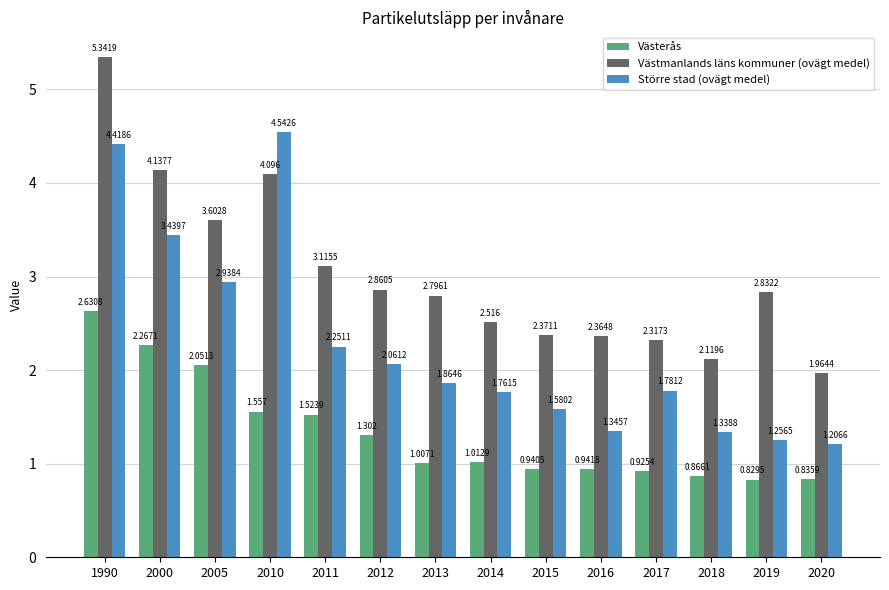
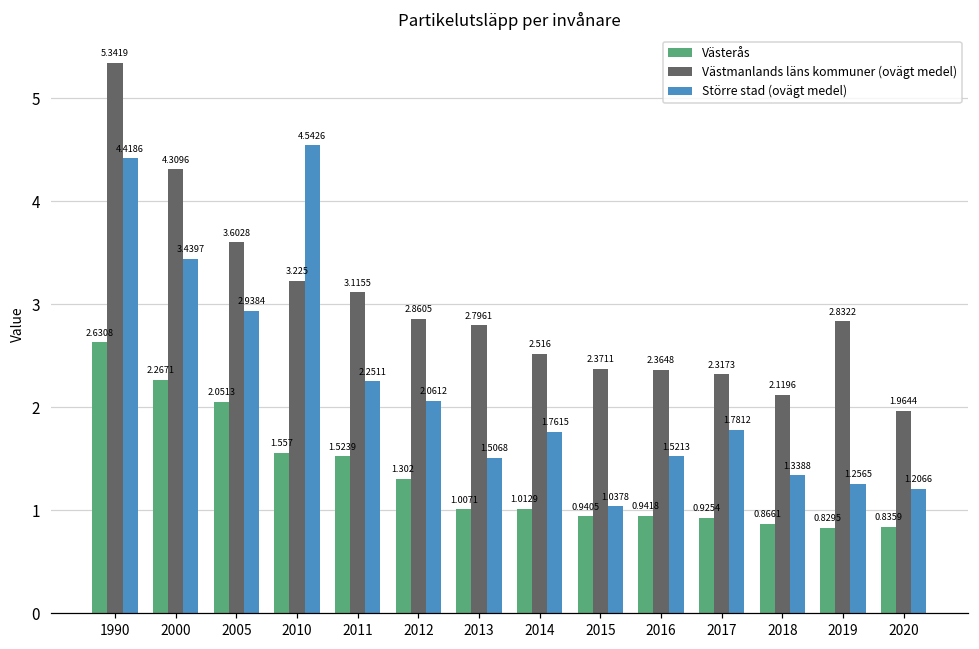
  {
    "Västerås": {
      "1990": 2.6308,
      "2000": 2.2671,
      "2005": 2.0513,
      "2010": 1.557,
      "2011": 1.5239,
      "2012": 1.302,
      "2013": 1.0071,
      "2014": 1.0129,
      "2015": 0.9405,
      "2016": 0.9418,
      "2017": 0.9254,
      "2018": 0.8661,
      "2019": 0.8295,
      "2020": 0.8359
    },
    "Västmanlands läns kommuner (ovägt medel)": {
      "1990": 5.3419,
-     "2000": 4.1377,
+     "2000": 4.3096,
      "2005": 3.6028,
-     "2010": 4.096,
+     "2010": 3.225,
      "2011": 3.1155,
      "2012": 2.8605,
      "2013": 2.7961,
      "2014": 2.516,
      "2015": 2.3711,
      "2016": 2.3648,
      "2017": 2.3173,
      "2018": 2.1196,
      "2019": 2.8322,
      "2020": 1.9644
    },
    "Större stad (ovägt medel)": {
      "1990": 4.4186,
      "2000": 3.4397,
      "2005": 2.9384,
      "2010": 4.5426,
      "2011": 2.2511,
      "2012": 2.0612,
-     "2013": 1.8646,
+     "2013": 1.5068,
      "2014": 1.7615,
-     "2015": 1.5802,
-     "2016": 1.3457,
+     "2015": 1.0378,
+     "2016": 1.5213,
      "2017": 1.7812,
      "2018": 1.3388,
      "2019": 1.2565,
      "2020": 1.2066
    }
  }
